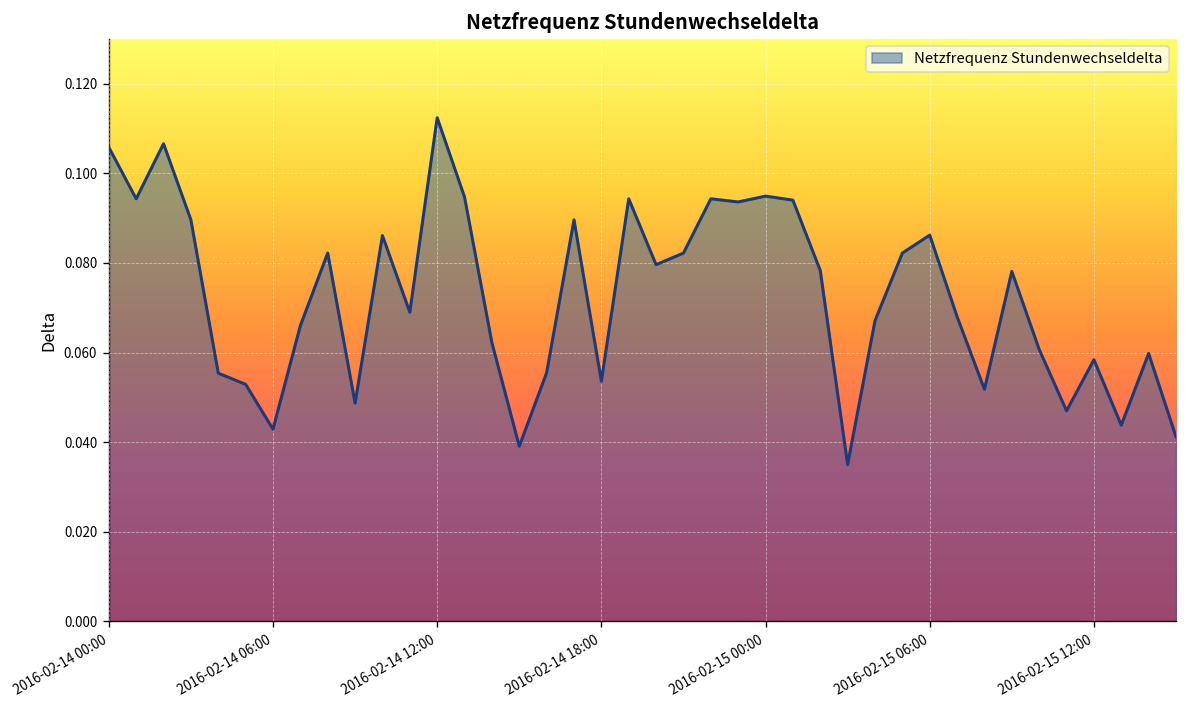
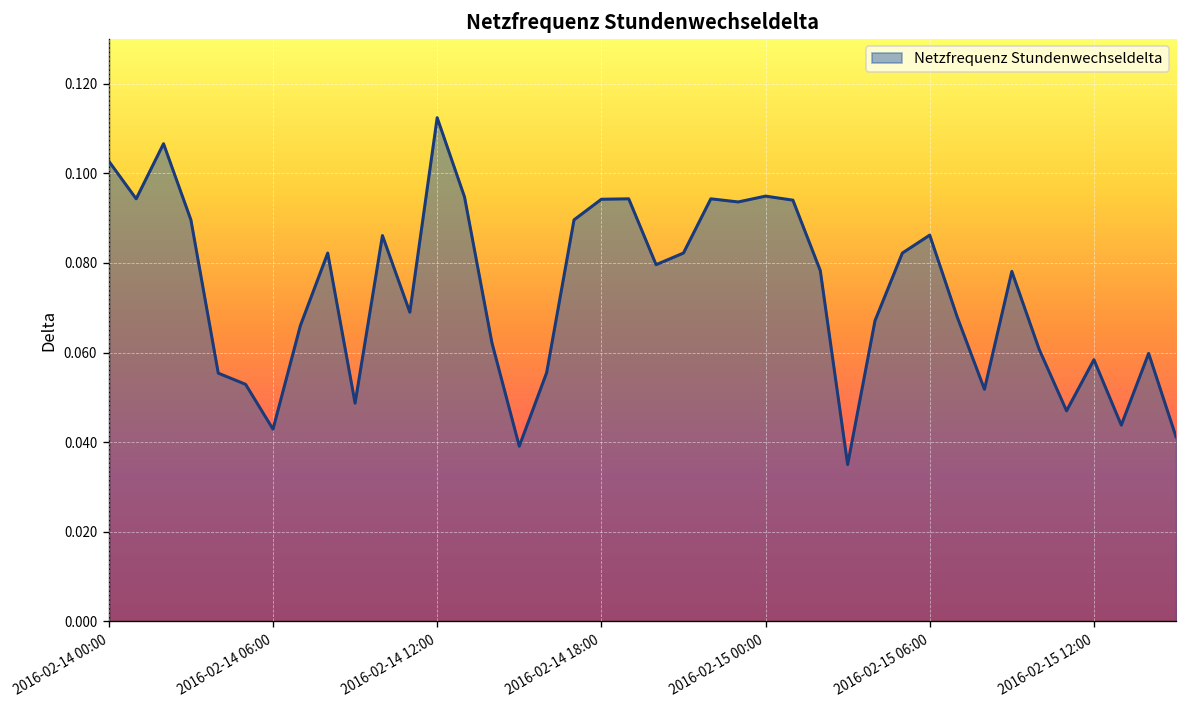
  {
-   "2016-02-14 00:00": 0.106,
+   "2016-02-14 00:00": 0.103,
    "2016-02-14 06:00": 0.043,
    "2016-02-14 12:00": 0.112,
-   "2016-02-14 18:00": 0.054,
+   "2016-02-14 18:00": 0.094,
    "2016-02-15 00:00": 0.095,
    "2016-02-15 06:00": 0.086,
    "2016-02-15 12:00": 0.058
  }
